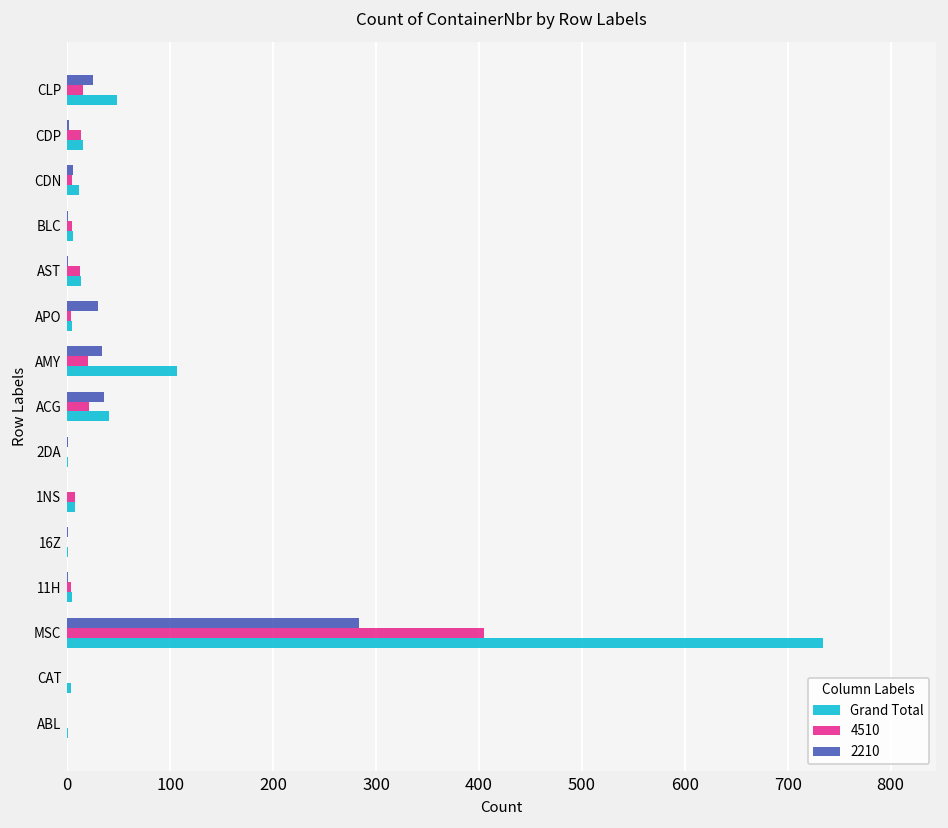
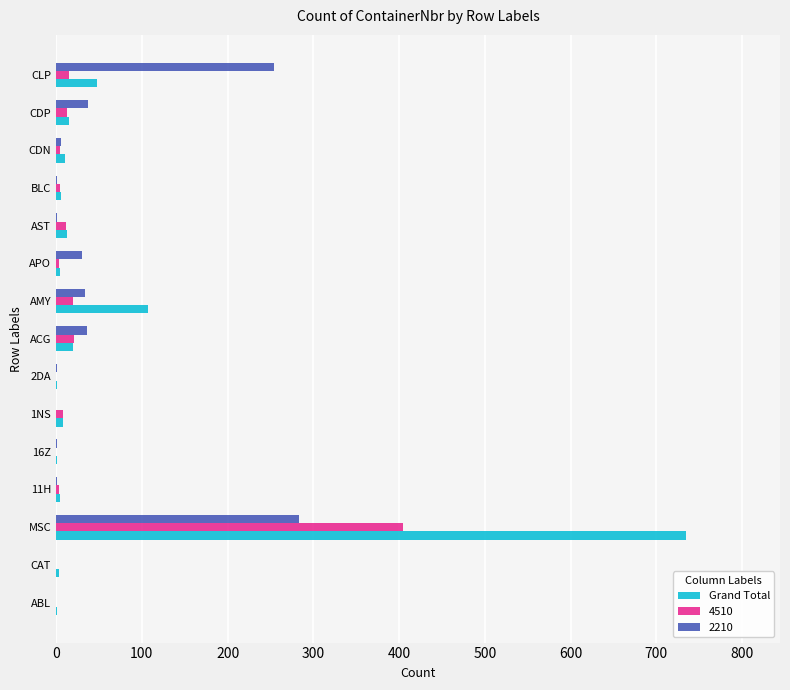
  {
    "Grand Total": {
      "CLP": 50,
      "CDP": 20,
      "CDN": 10,
      "BLC": 10,
      "AST": 10,
      "APO": 10,
      "AMY": 110,
-     "ACG": 40,
+     "ACG": 20,
      "1NS": 10,
      "11H": 10,
      "MSC": 730,
      "CAT": 0
    },
    "4510": {
      "CLP": 20,
      "CDP": 10,
      "CDN": 10,
      "BLC": 10,
      "AST": 10,
      "APO": 0,
      "AMY": 20,
      "ACG": 20,
      "2DA": 0,
      "1NS": 10,
      "16Z": 0,
      "11H": 0,
      "MSC": 410,
      "CAT": 0,
      "ABL": 0
    },
    "2210": {
-     "CLP": 30,
-     "CDP": 0,
+     "CLP": 250,
+     "CDP": 40,
      "CDN": 10,
      "APO": 30,
      "AMY": 30,
      "ACG": 40,
      "1NS": 0,
      "MSC": 280,
      "CAT": 0,
      "ABL": 0
    }
  }
